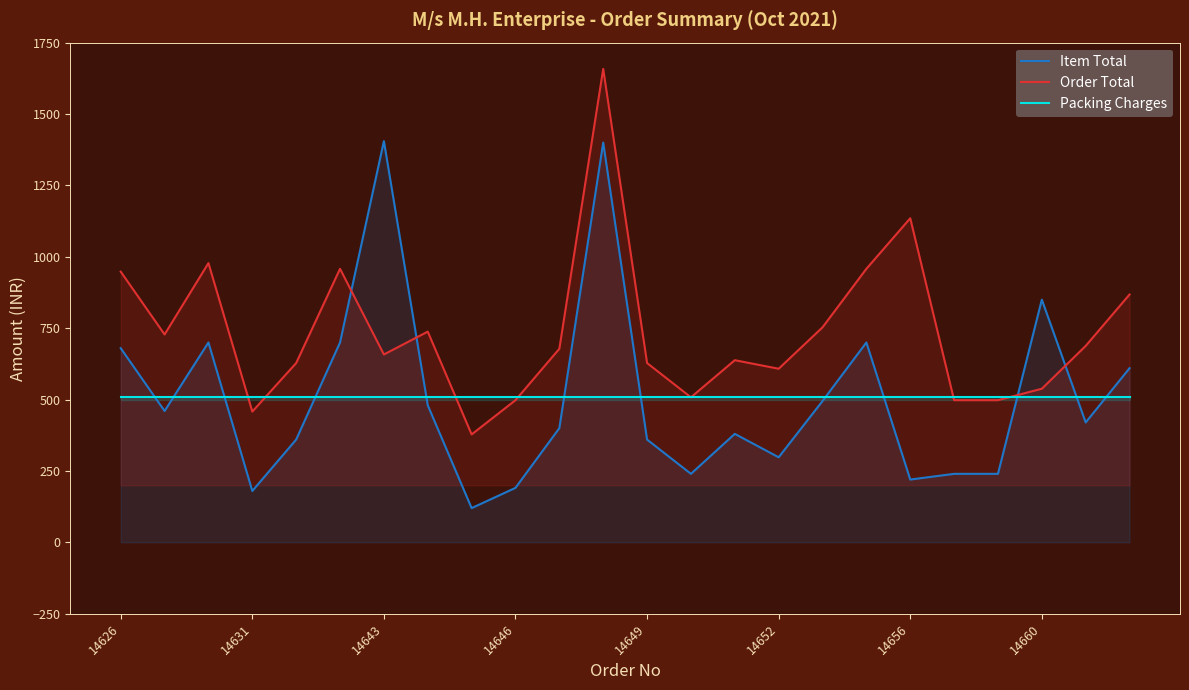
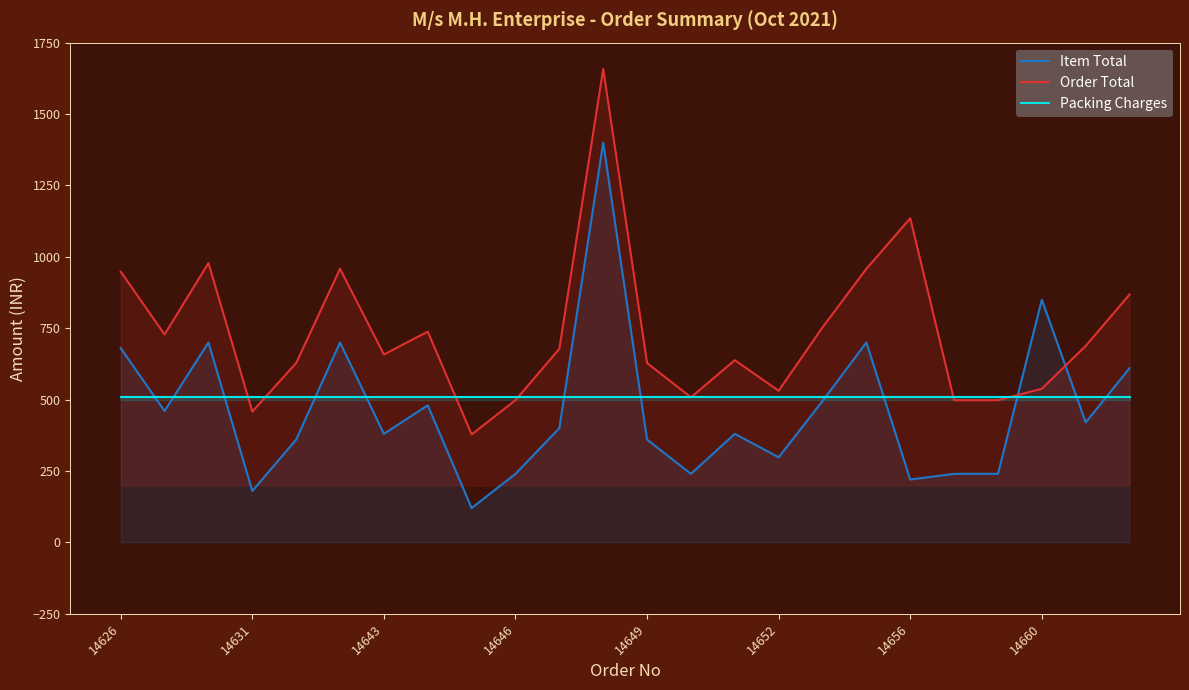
  {
    "Item Total": {
      "14626": 680,
      "14631": 180,
-     "14643": 1410,
-     "14646": 190,
+     "14643": 380,
+     "14646": 240,
      "14649": 360,
      "14652": 300,
      "14656": 220,
      "14660": 850
    },
    "Order Total": {
      "14626": 950,
      "14631": 460,
      "14643": 660,
      "14646": 500,
      "14649": 630,
-     "14652": 610,
+     "14652": 530,
      "14656": 1140,
      "14660": 540
    },
    "Packing Charges": {
      "14626": 510,
      "14631": 510,
      "14643": 510,
      "14646": 510,
      "14649": 510,
      "14652": 510,
      "14656": 510,
      "14660": 510
    }
  }
